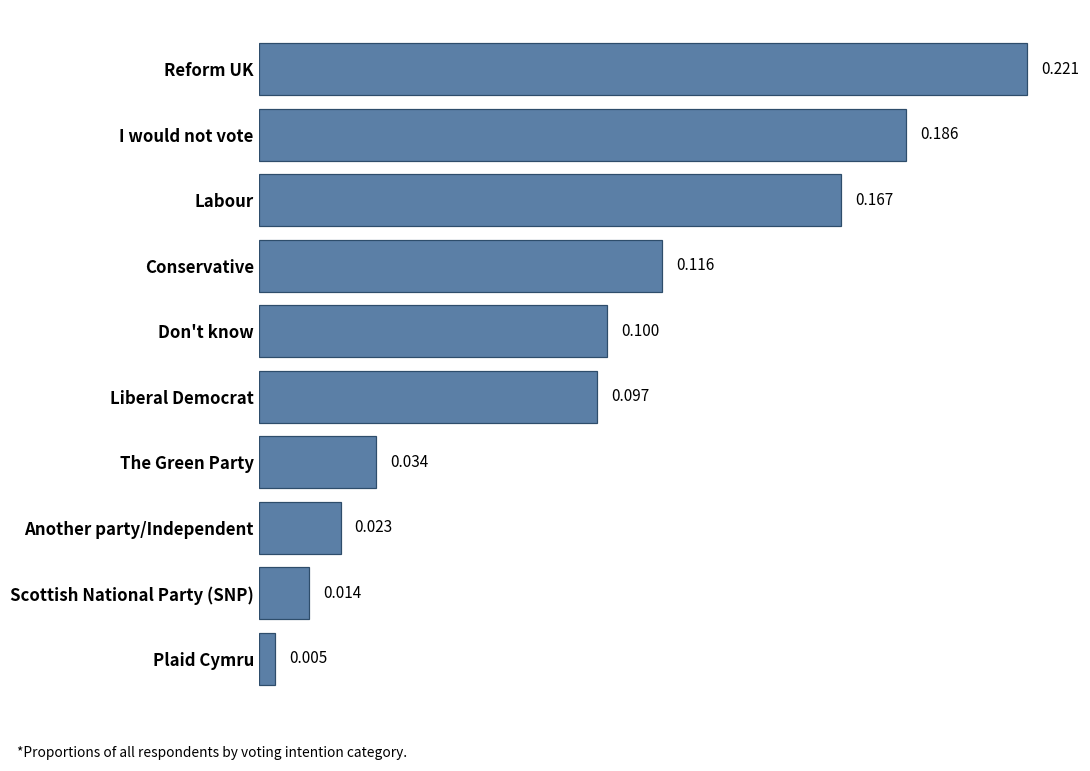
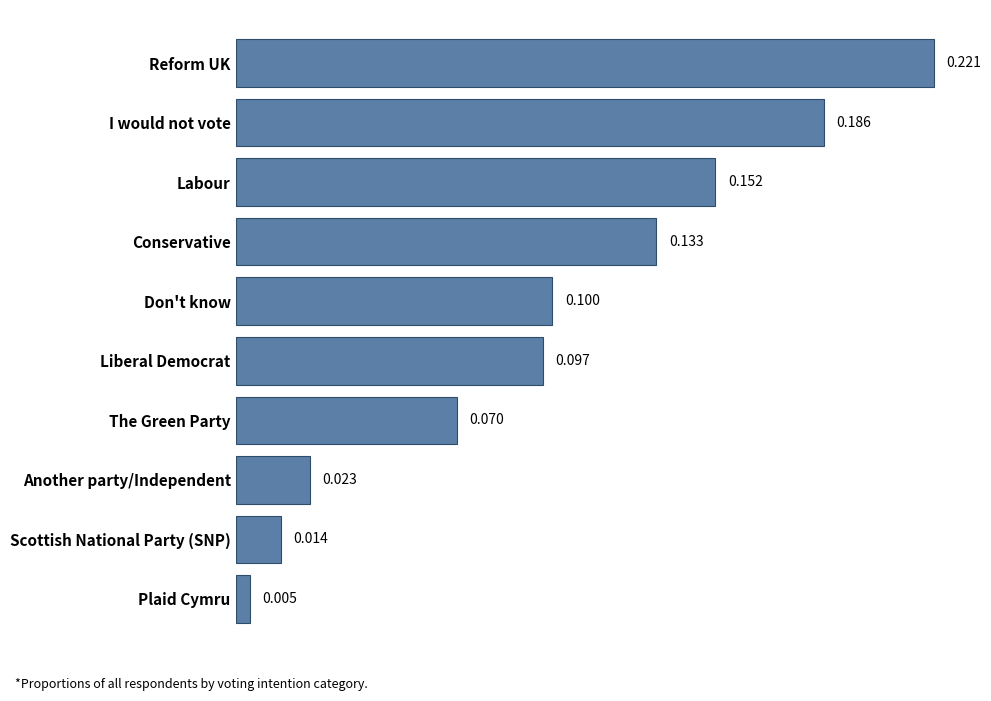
  {
    "Reform UK": 0.221,
    "I would not vote": 0.186,
-   "Labour": 0.167,
-   "Conservative": 0.116,
+   "Labour": 0.152,
+   "Conservative": 0.133,
    "Don't know": 0.100,
    "Liberal Democrat": 0.097,
-   "The Green Party": 0.034,
+   "The Green Party": 0.070,
    "Another party/Independent": 0.023,
    "Scottish National Party (SNP)": 0.014,
    "Plaid Cymru": 0.005
  }
